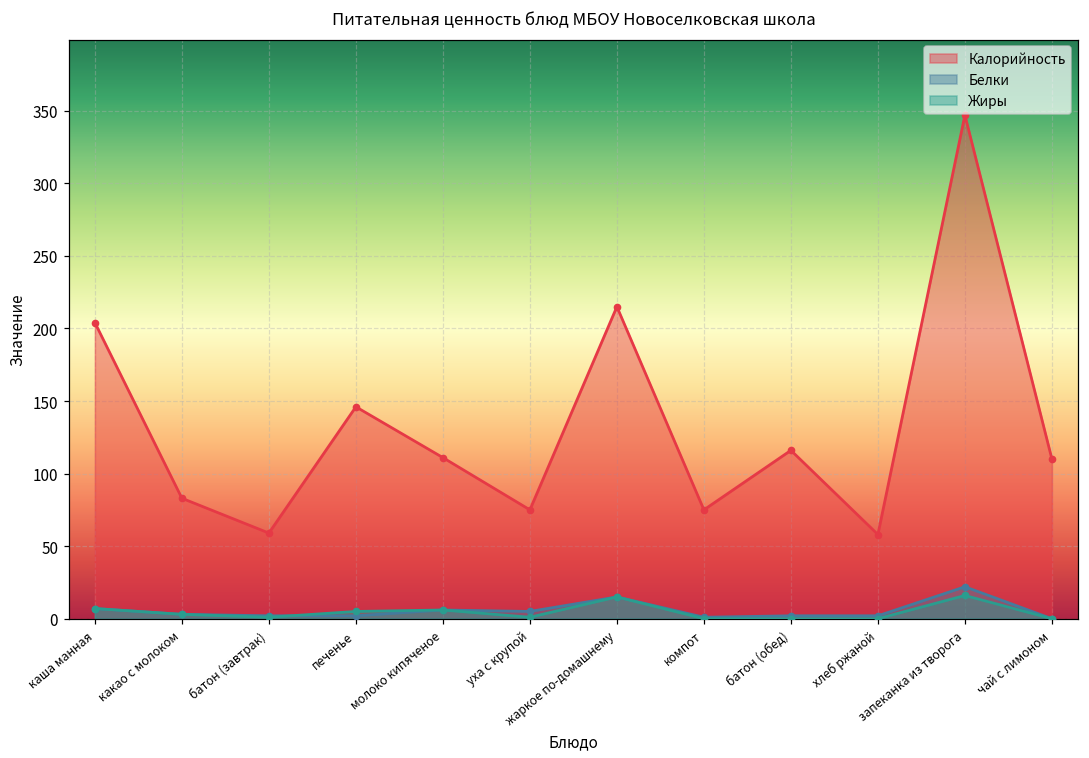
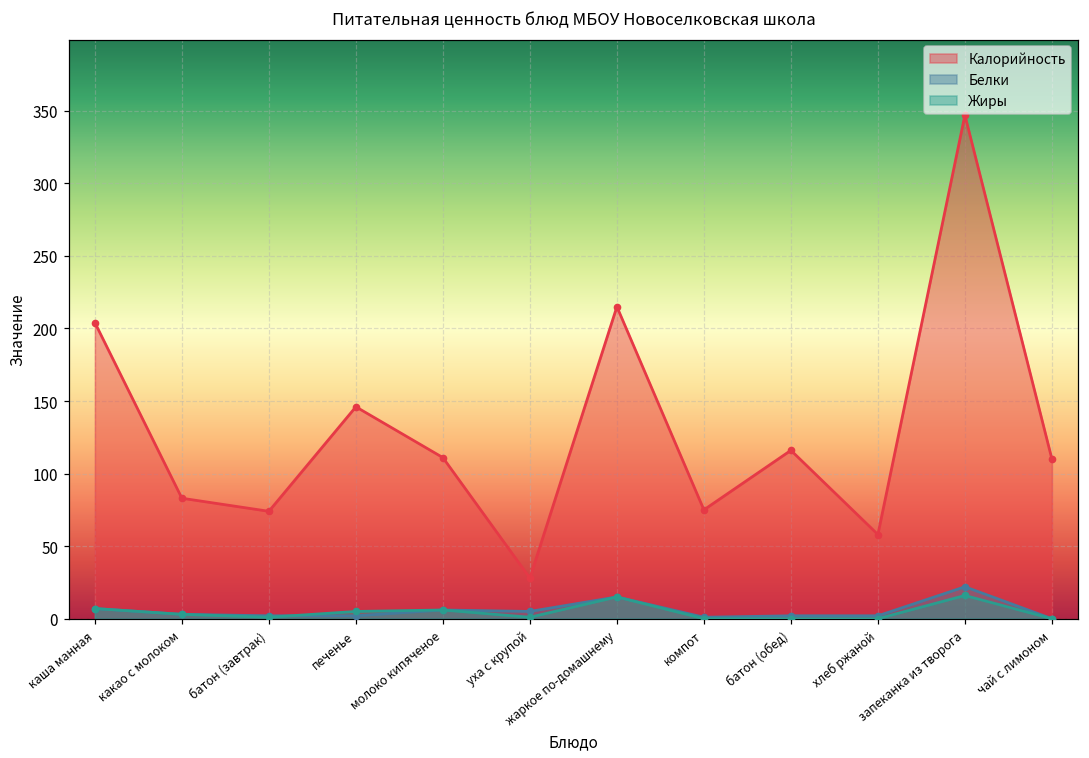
  {
    "Калорийность": {
      "каша манная": 204,
      "какао с молоком": 83,
-     "батон (завтрак)": 59,
+     "батон (завтрак)": 74,
      "печенье": 146,
      "молоко кипяченое": 111,
-     "уха с крупой": 75,
+     "уха с крупой": 28,
      "жаркое по-домашнему": 215,
      "компот": 75,
      "батон (обед)": 116,
      "хлеб ржаной": 58,
      "запеканка из творога": 347,
      "чай с лимоном": 110
    }
  }
